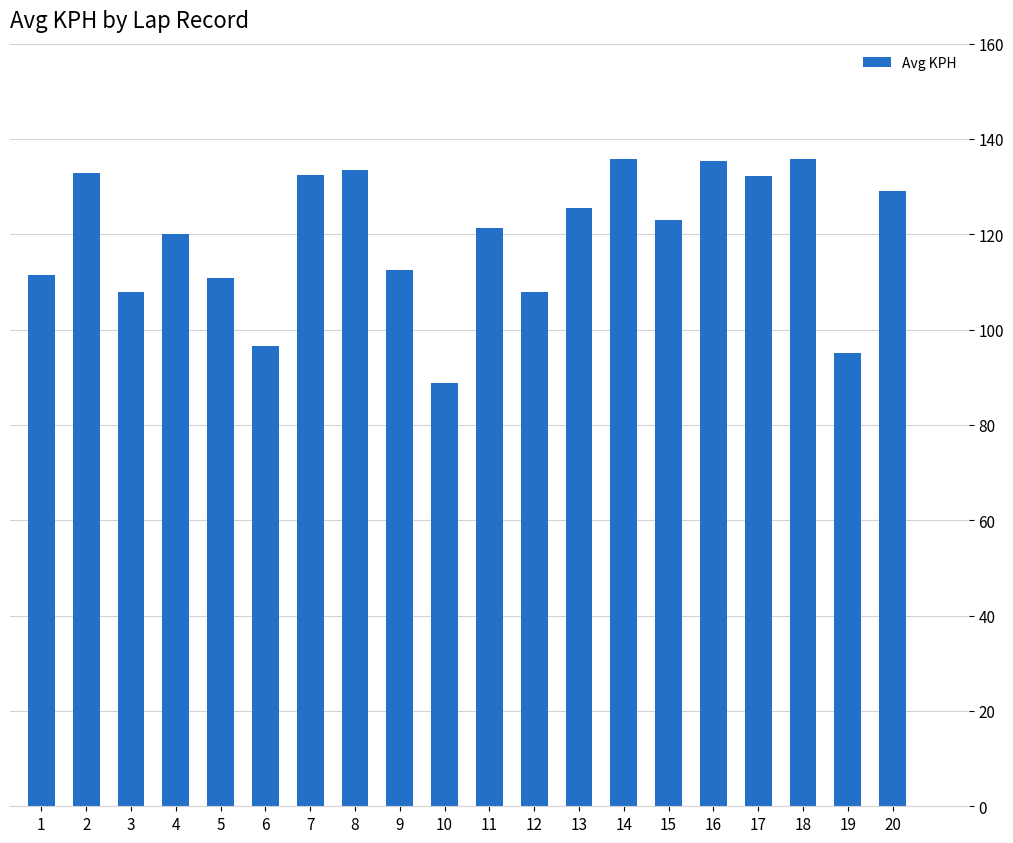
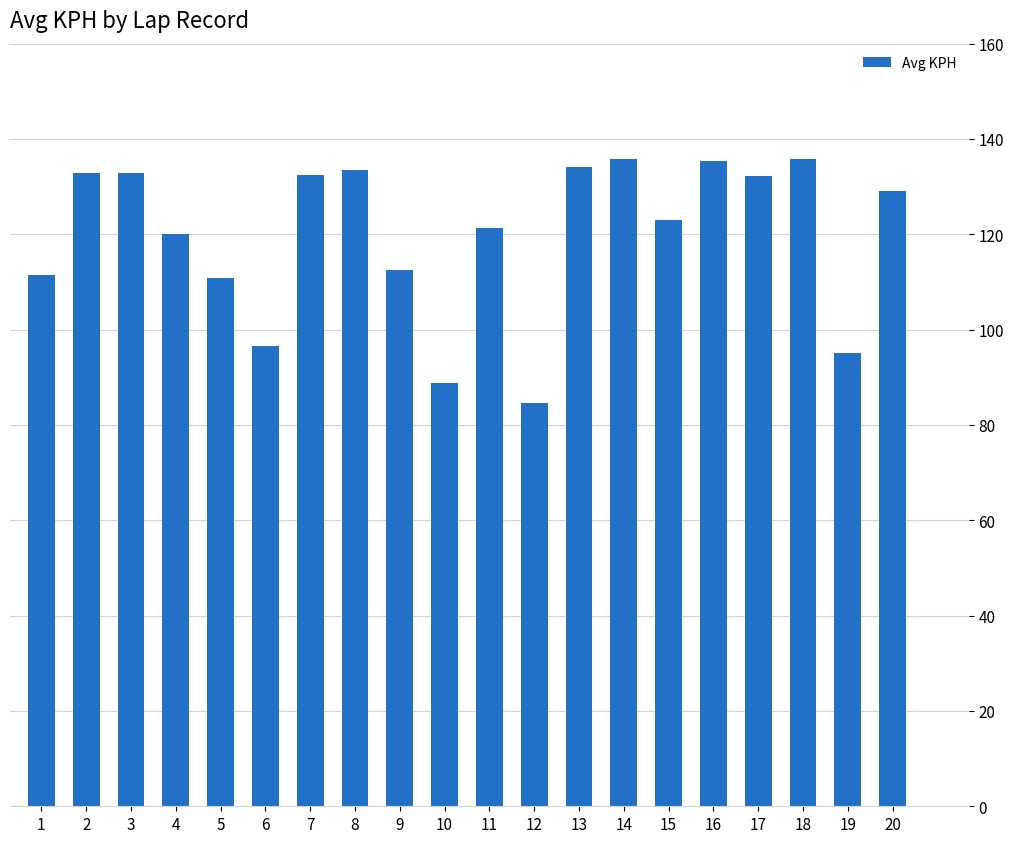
  {
    "1": 112,
    "2": 133,
-   "3": 108,
+   "3": 133,
    "4": 120,
    "5": 111,
    "6": 97,
    "7": 133,
    "8": 134,
    "9": 113,
    "10": 89,
    "11": 121,
-   "12": 108,
-   "13": 126,
+   "12": 85,
+   "13": 134,
    "14": 136,
    "15": 123,
    "16": 135,
    "17": 132,
    "18": 136,
    "19": 95,
    "20": 129
  }
